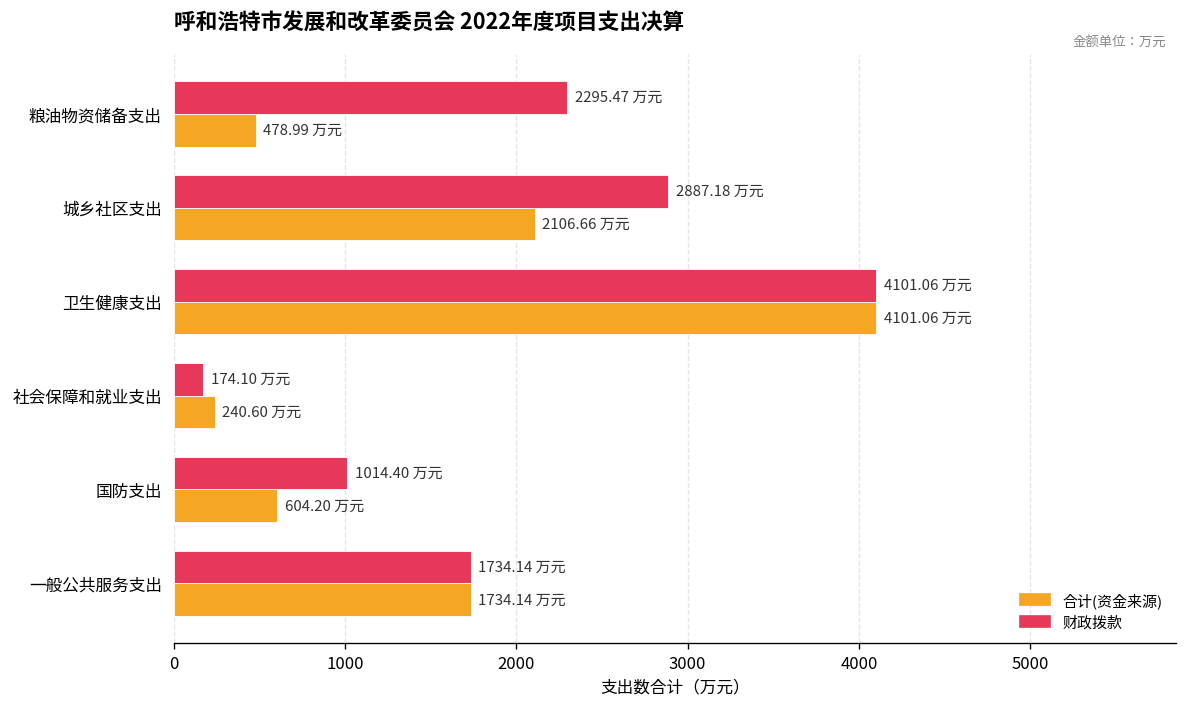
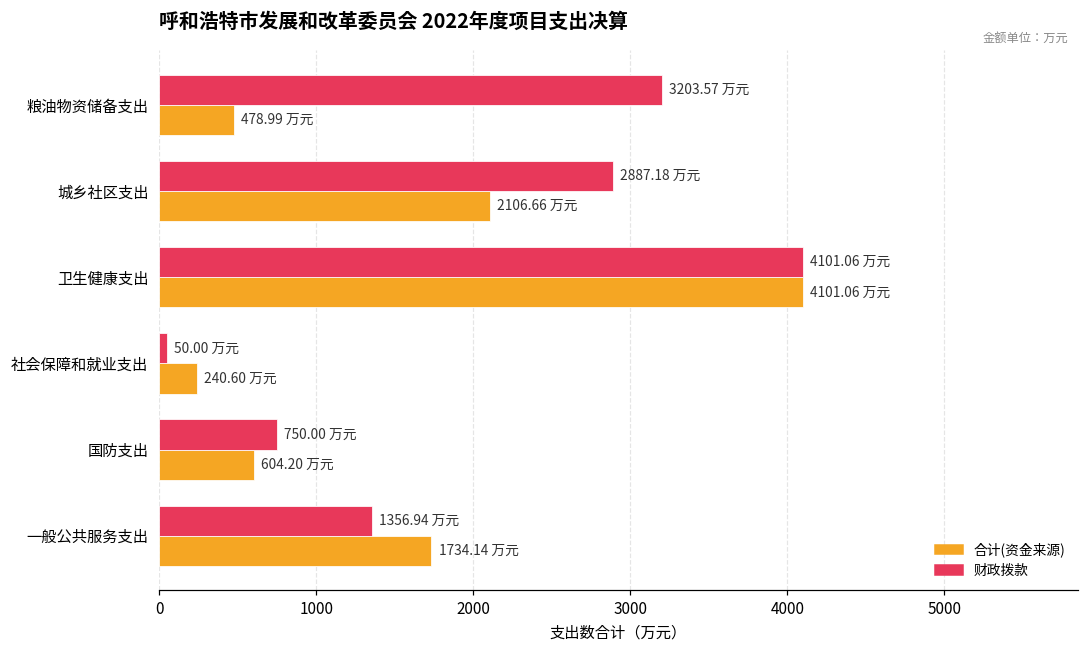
  {
    "合计(资金来源)": {
      "粮油物资储备支出": 478.99,
      "城乡社区支出": 2106.66,
      "卫生健康支出": 4101.06,
      "社会保障和就业支出": 240.60,
      "国防支出": 604.20,
      "一般公共服务支出": 1734.14
    },
    "财政拨款": {
-     "粮油物资储备支出": 2295.47,
+     "粮油物资储备支出": 3203.57,
      "城乡社区支出": 2887.18,
      "卫生健康支出": 4101.06,
-     "社会保障和就业支出": 174.10,
-     "国防支出": 1014.40,
-     "一般公共服务支出": 1734.14
+     "社会保障和就业支出": 50.00,
+     "国防支出": 750.00,
+     "一般公共服务支出": 1356.94
    }
  }
